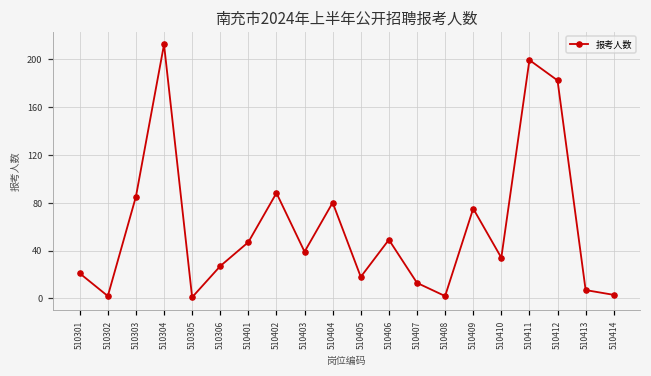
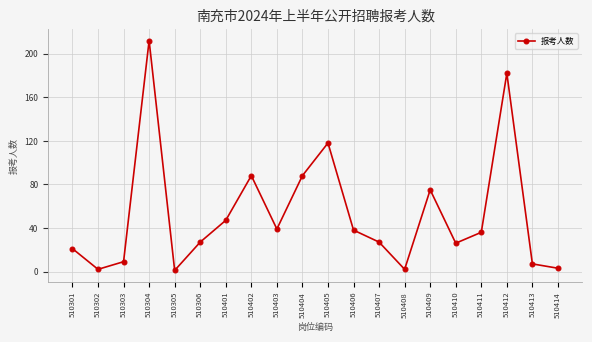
  {
    "510301": 21,
    "510302": 2,
-   "510303": 85,
+   "510303": 9,
    "510304": 212,
    "510305": 1,
    "510306": 27,
    "510401": 47,
    "510402": 88,
    "510403": 39,
-   "510404": 80,
-   "510405": 18,
-   "510406": 49,
-   "510407": 13,
+   "510404": 88,
+   "510405": 118,
+   "510406": 38,
+   "510407": 27,
    "510408": 2,
    "510409": 75,
-   "510410": 34,
-   "510411": 199,
+   "510410": 26,
+   "510411": 36,
    "510412": 182,
    "510413": 7,
    "510414": 3
  }
